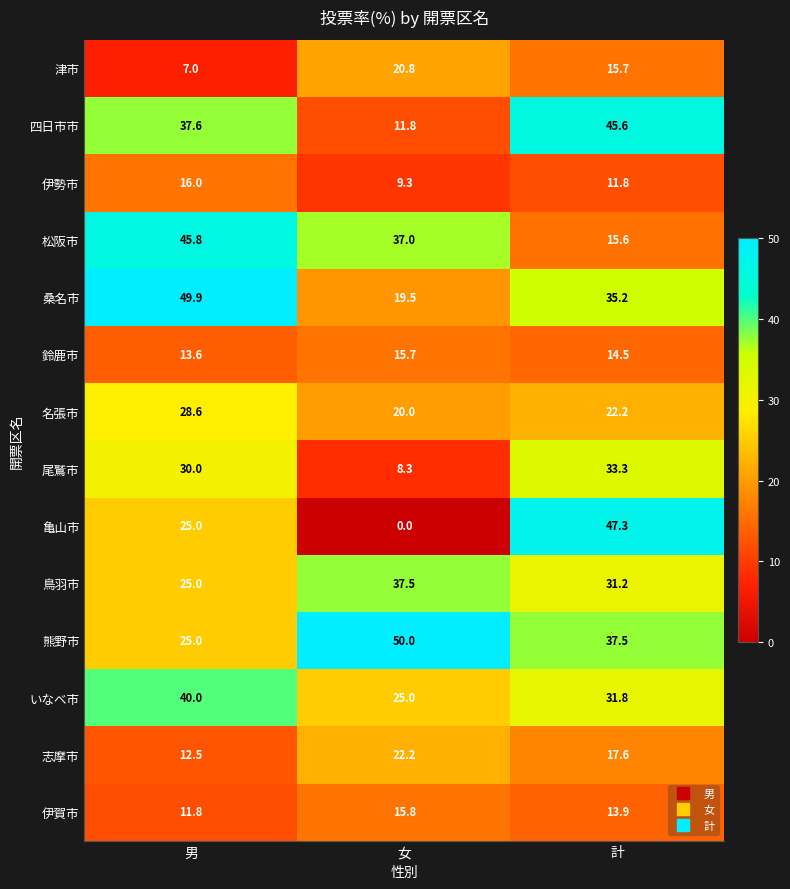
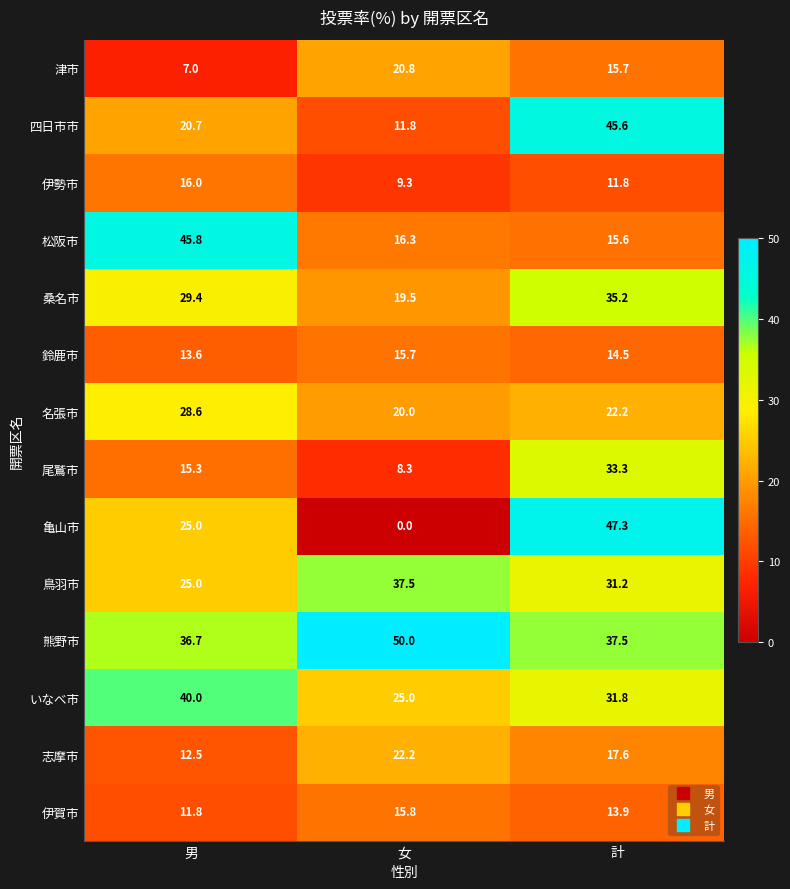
  {
    "津市": {
      "男": 7.0,
      "女": 20.8,
      "計": 15.7
    },
    "四日市市": {
-     "男": 37.6,
+     "男": 20.7,
      "女": 11.8,
      "計": 45.6
    },
    "伊勢市": {
      "男": 16.0,
      "女": 9.3,
      "計": 11.8
    },
    "松阪市": {
      "男": 45.8,
-     "女": 37.0,
+     "女": 16.3,
      "計": 15.6
    },
    "桑名市": {
-     "男": 49.9,
+     "男": 29.4,
      "女": 19.5,
      "計": 35.2
    },
    "鈴鹿市": {
      "男": 13.6,
      "女": 15.7,
      "計": 14.5
    },
    "名張市": {
      "男": 28.6,
      "女": 20.0,
      "計": 22.2
    },
    "尾鷲市": {
-     "男": 30.0,
+     "男": 15.3,
      "女": 8.3,
      "計": 33.3
    },
    "亀山市": {
      "男": 25.0,
      "女": 0.0,
      "計": 47.3
    },
    "鳥羽市": {
      "男": 25.0,
      "女": 37.5,
      "計": 31.2
    },
    "熊野市": {
-     "男": 25.0,
+     "男": 36.7,
      "女": 50.0,
      "計": 37.5
    },
    "いなべ市": {
      "男": 40.0,
      "女": 25.0,
      "計": 31.8
    },
    "志摩市": {
      "男": 12.5,
      "女": 22.2,
      "計": 17.6
    },
    "伊賀市": {
      "男": 11.8,
      "女": 15.8,
      "計": 13.9
    }
  }
